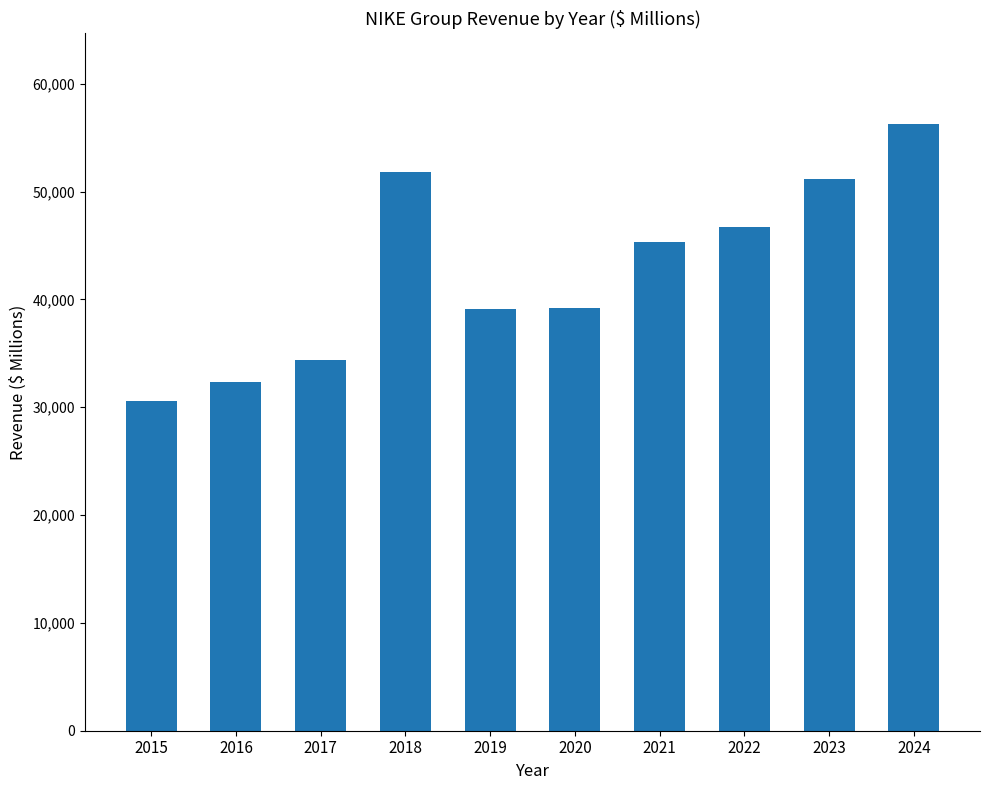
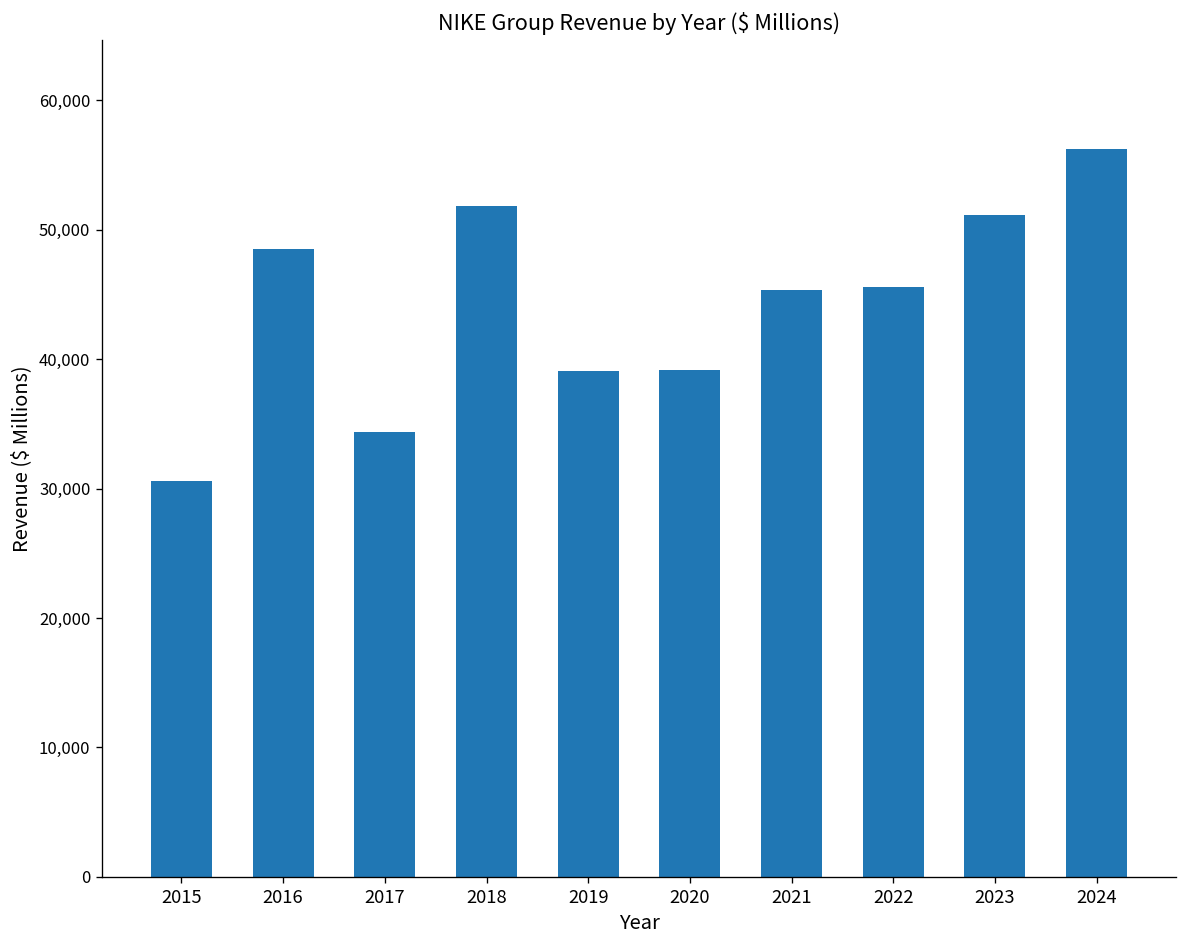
  {
    "2015": "30,600",
-   "2016": "32,400",
+   "2016": "48,500",
    "2017": "34,400",
    "2018": "51,800",
    "2019": "39,100",
    "2020": "39,200",
    "2021": "45,300",
-   "2022": "46,700",
+   "2022": "45,600",
    "2023": "51,100",
    "2024": "56,200"
  }
